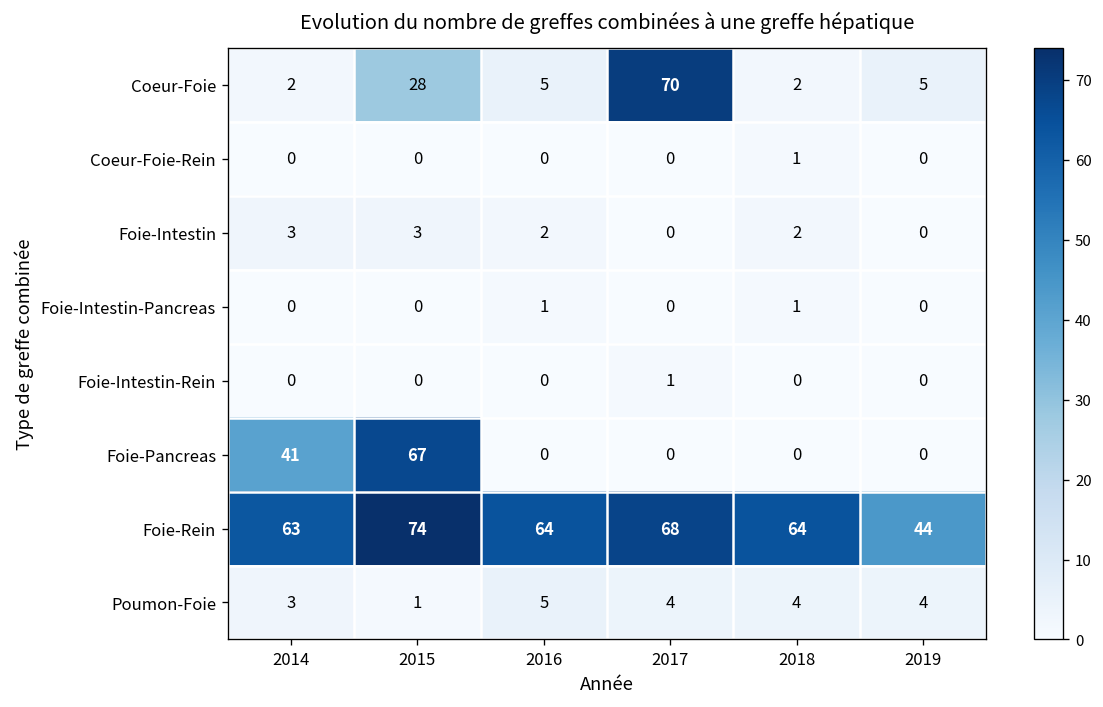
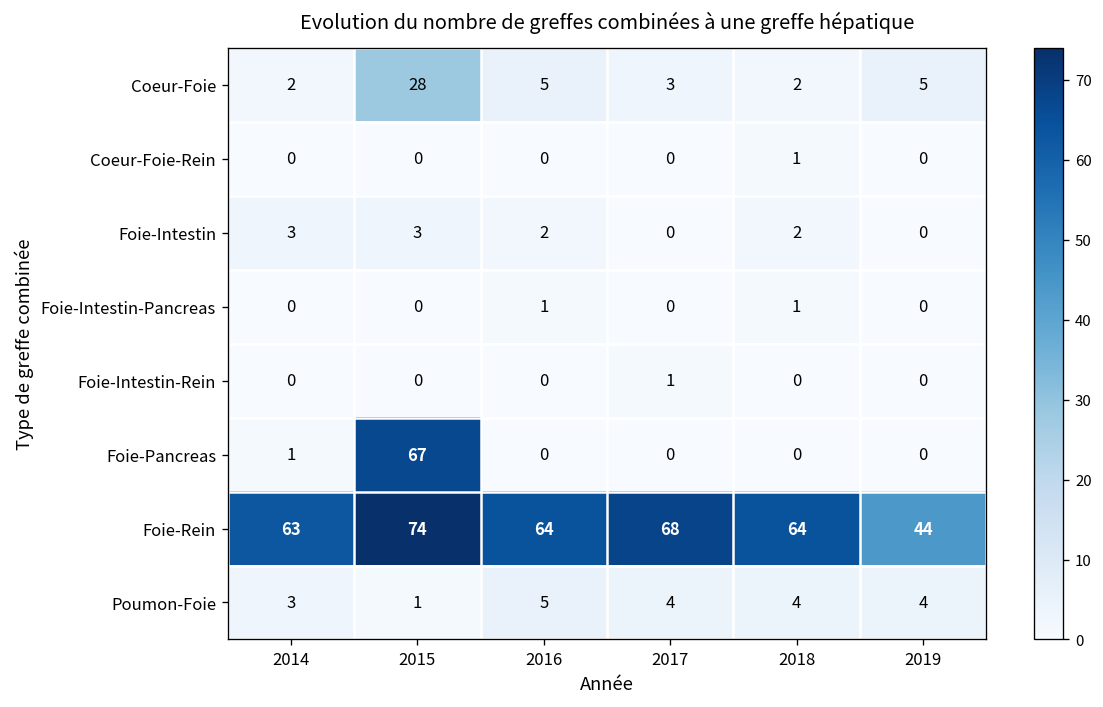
  {
    "Coeur-Foie": {
      "2014": 2,
      "2015": 28,
      "2016": 5,
-     "2017": 70,
+     "2017": 3,
      "2018": 2,
      "2019": 5
    },
    "Coeur-Foie-Rein": {
      "2014": 0,
      "2015": 0,
      "2016": 0,
      "2017": 0,
      "2018": 1,
      "2019": 0
    },
    "Foie-Intestin": {
      "2014": 3,
      "2015": 3,
      "2016": 2,
      "2017": 0,
      "2018": 2,
      "2019": 0
    },
    "Foie-Intestin-Pancreas": {
      "2014": 0,
      "2015": 0,
      "2016": 1,
      "2017": 0,
      "2018": 1,
      "2019": 0
    },
    "Foie-Intestin-Rein": {
      "2014": 0,
      "2015": 0,
      "2016": 0,
      "2017": 1,
      "2018": 0,
      "2019": 0
    },
    "Foie-Pancreas": {
-     "2014": 41,
+     "2014": 1,
      "2015": 67,
      "2016": 0,
      "2017": 0,
      "2018": 0,
      "2019": 0
    },
    "Foie-Rein": {
      "2014": 63,
      "2015": 74,
      "2016": 64,
      "2017": 68,
      "2018": 64,
      "2019": 44
    },
    "Poumon-Foie": {
      "2014": 3,
      "2015": 1,
      "2016": 5,
      "2017": 4,
      "2018": 4,
      "2019": 4
    }
  }
